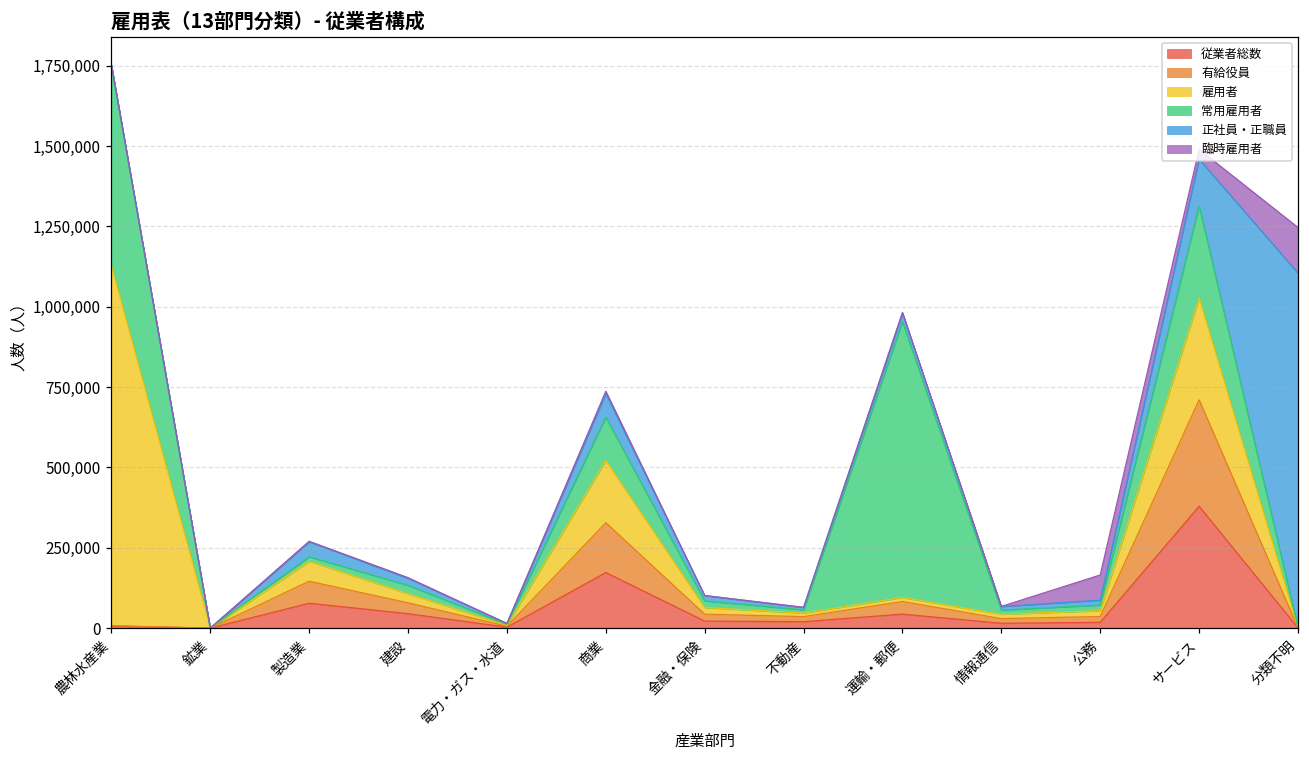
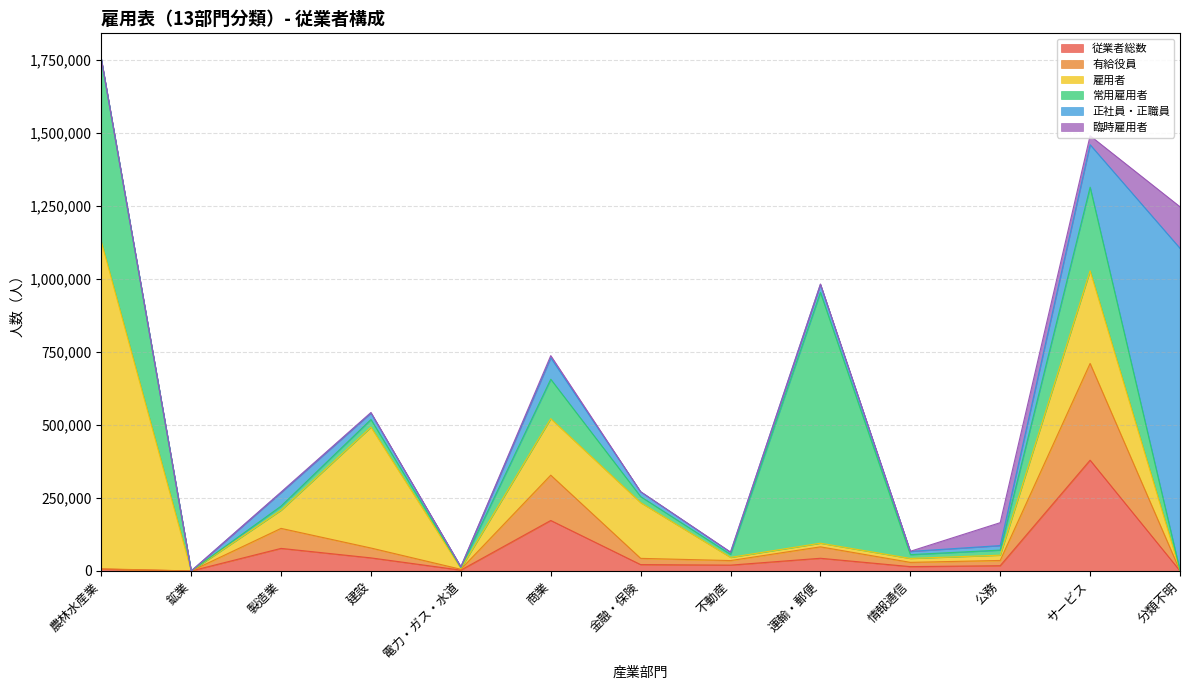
  {
    "雇用者": {
      "農林水産業": "1,120,000",
      "製造業": "60,000",
-     "建設": "30,000",
+     "建設": "410,000",
      "商業": "190,000",
-     "金融・保険": "20,000",
+     "金融・保険": "190,000",
      "不動産": "10,000",
      "運輸・郵便": "10,000",
      "情報通信": "10,000",
      "公務": "20,000",
      "サービス": "320,000"
    },
    "常用雇用者": {
      "製造業": "10,000",
      "建設": "30,000",
      "商業": "130,000",
      "金融・保険": "20,000",
      "運輸・郵便": "860,000",
      "情報通信": "10,000",
      "公務": "20,000",
      "サービス": "290,000"
    },
    "正社員・正職員": {
      "公務": "20,000",
      "サービス": "150,000",
      "分類不明": "1,100,000"
    },
    "臨時雇用者": {
      "公務": "80,000",
      "分類不明": "140,000"
    }
  }
